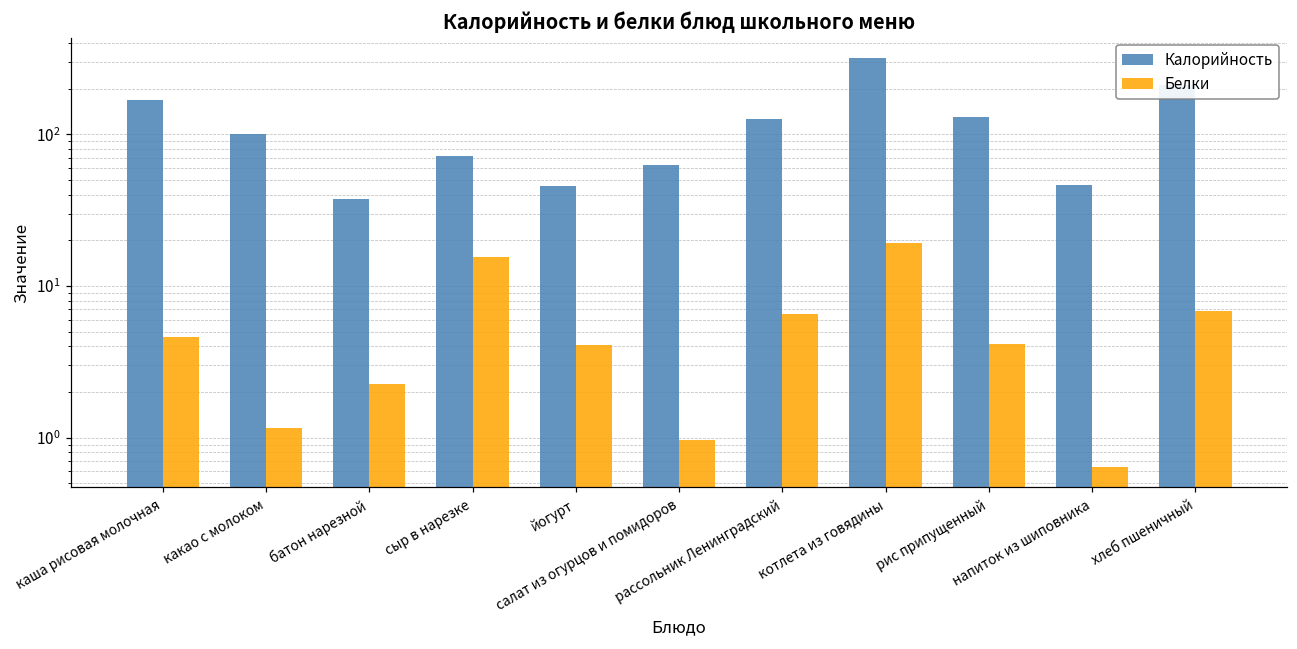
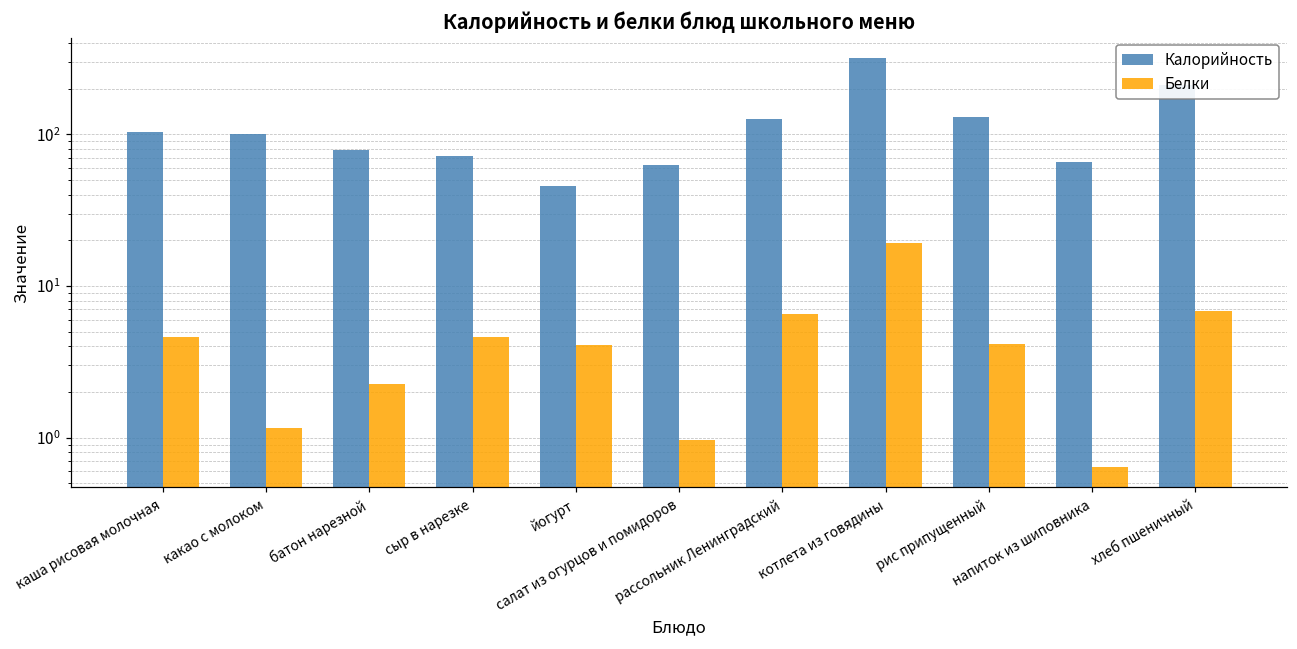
  {
    "Калорийность": {
-     "каша рисовая молочная": 170,
+     "каша рисовая молочная": 100,
      "какао с молоком": 100,
-     "батон нарезной": 38,
+     "батон нарезной": 80,
      "сыр в нарезке": 70,
      "йогурт": 45,
      "салат из огурцов и помидоров": 60,
      "рассольник Ленинградский": 130,
      "котлета из говядины": 320,
      "рис припущенный": 130,
-     "напиток из шиповника": 46
+     "напиток из шиповника": 70
    },
    "Белки": {
      "каша рисовая молочная": 4.6,
      "какао с молоком": 1.2,
      "батон нарезной": 2.3,
-     "сыр в нарезке": 16,
+     "сыр в нарезке": 4.6,
      "йогурт": 4.1,
      "салат из огурцов и помидоров": 1.0,
      "рассольник Ленинградский": 7,
      "котлета из говядины": 19,
      "рис припущенный": 4.2,
      "напиток из шиповника": 0.6,
      "хлеб пшеничный": 7
    }
  }
